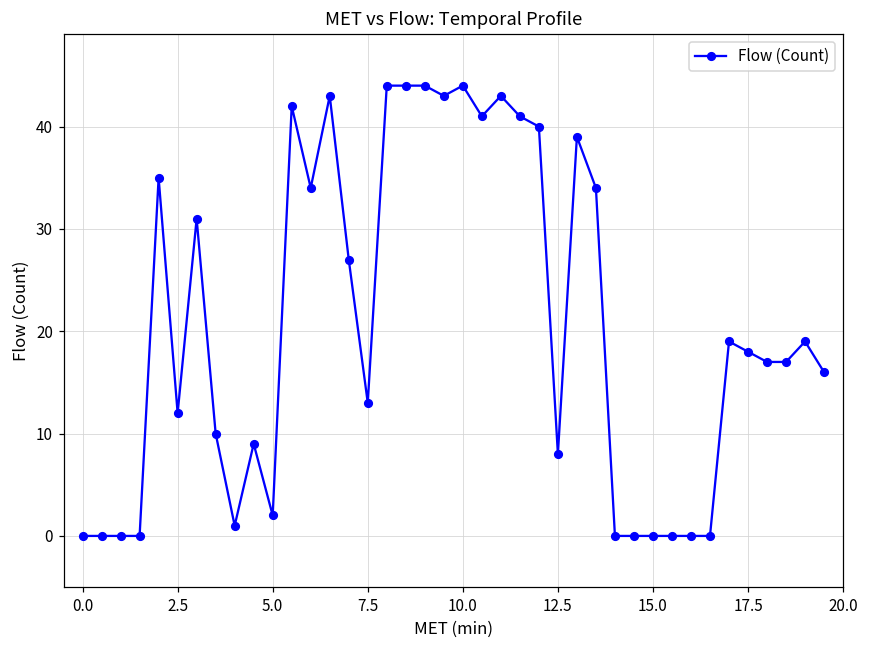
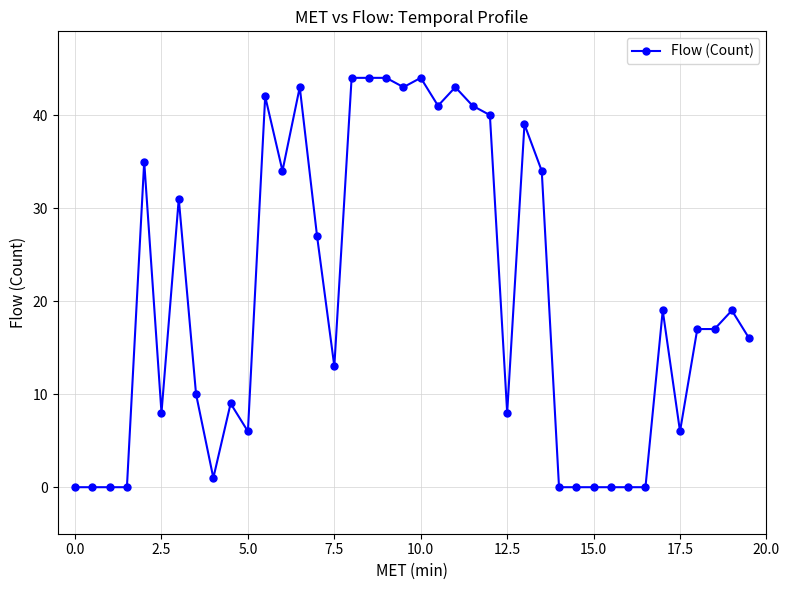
  {
    "0.0": 0,
-   "2.5": 12,
-   "5.0": 2,
+   "2.5": 8,
+   "5.0": 6,
    "7.5": 13,
    "10.0": 44,
    "12.5": 8,
    "15.0": 0,
-   "17.5": 18
+   "17.5": 6
  }
